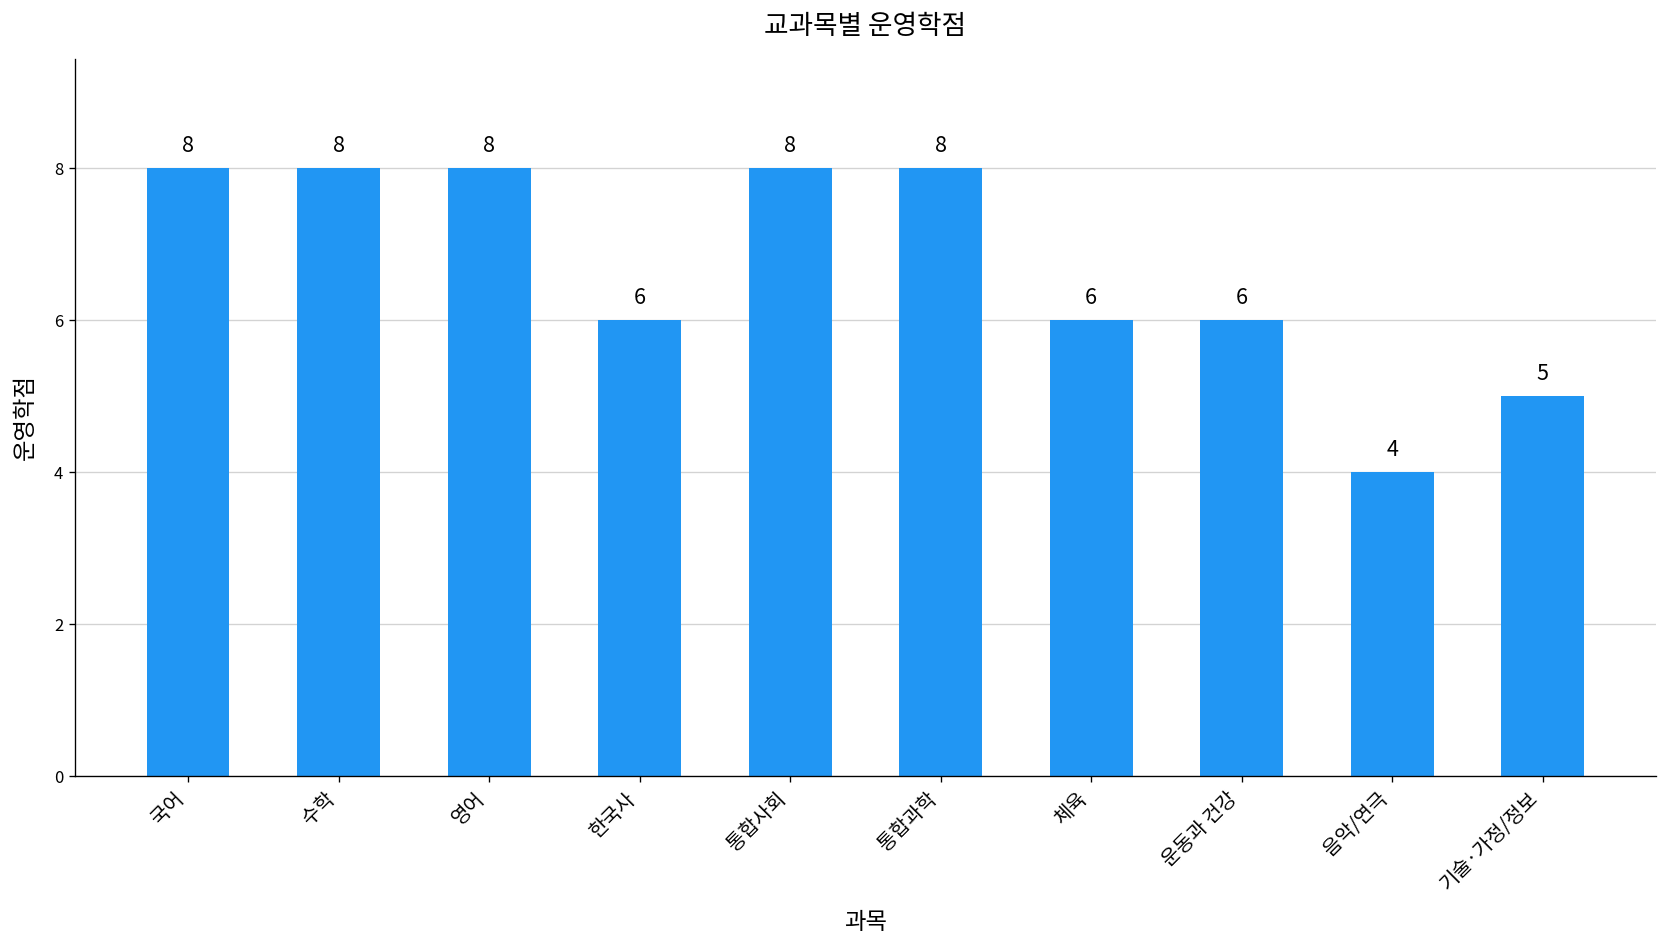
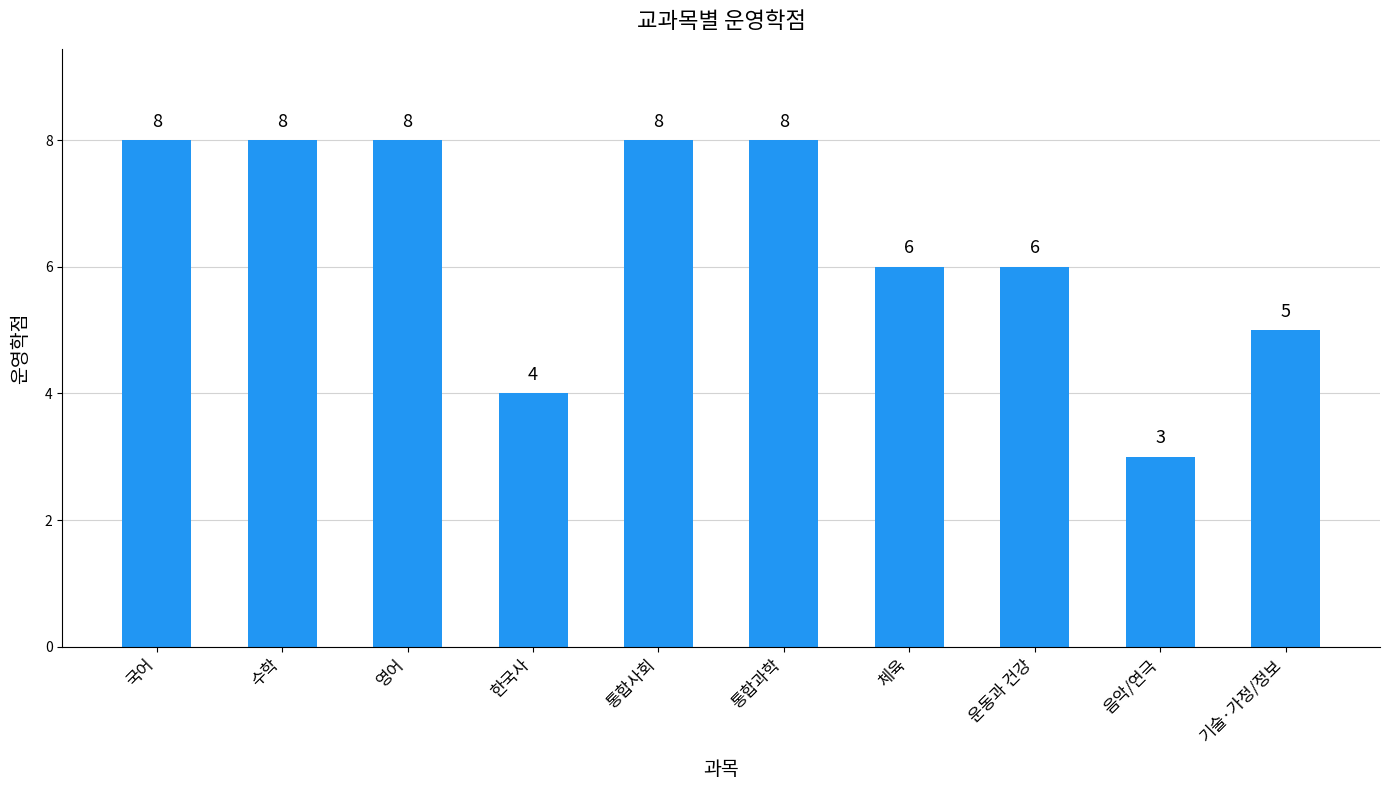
  {
    "국어": 8,
    "수학": 8,
    "영어": 8,
-   "한국사": 6,
+   "한국사": 4,
    "통합사회": 8,
    "통합과학": 8,
    "체육": 6,
    "운동과 건강": 6,
-   "음악/연극": 4,
+   "음악/연극": 3,
    "기술·가정/정보": 5
  }
